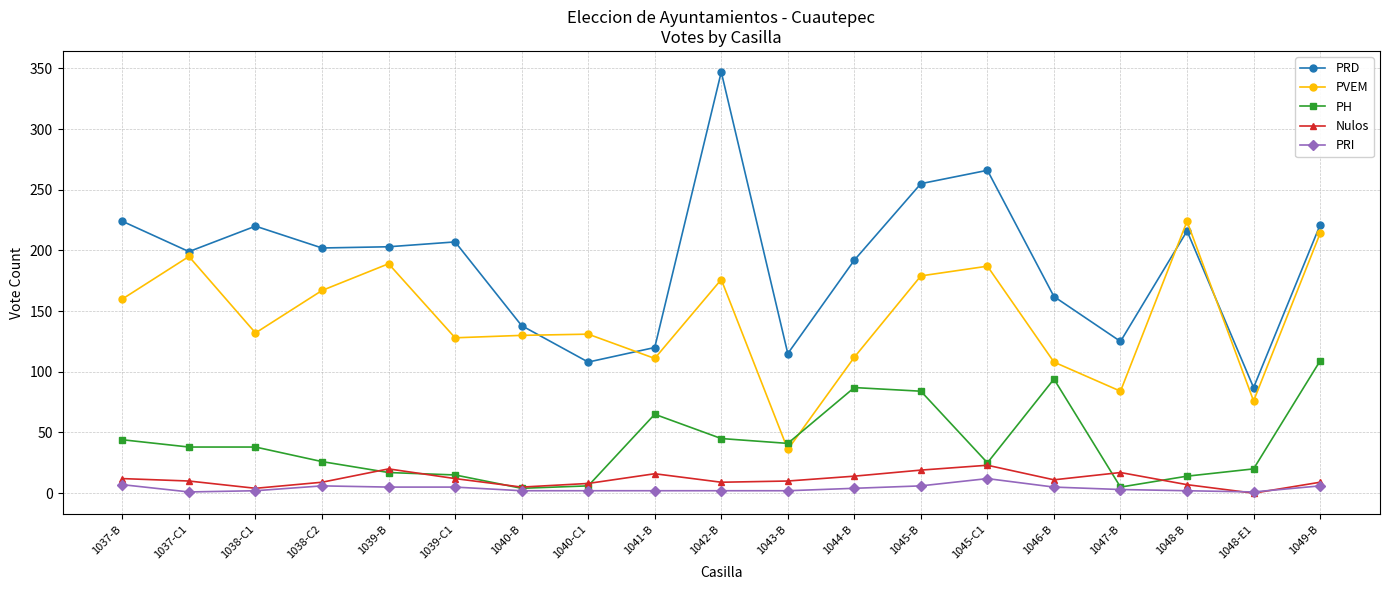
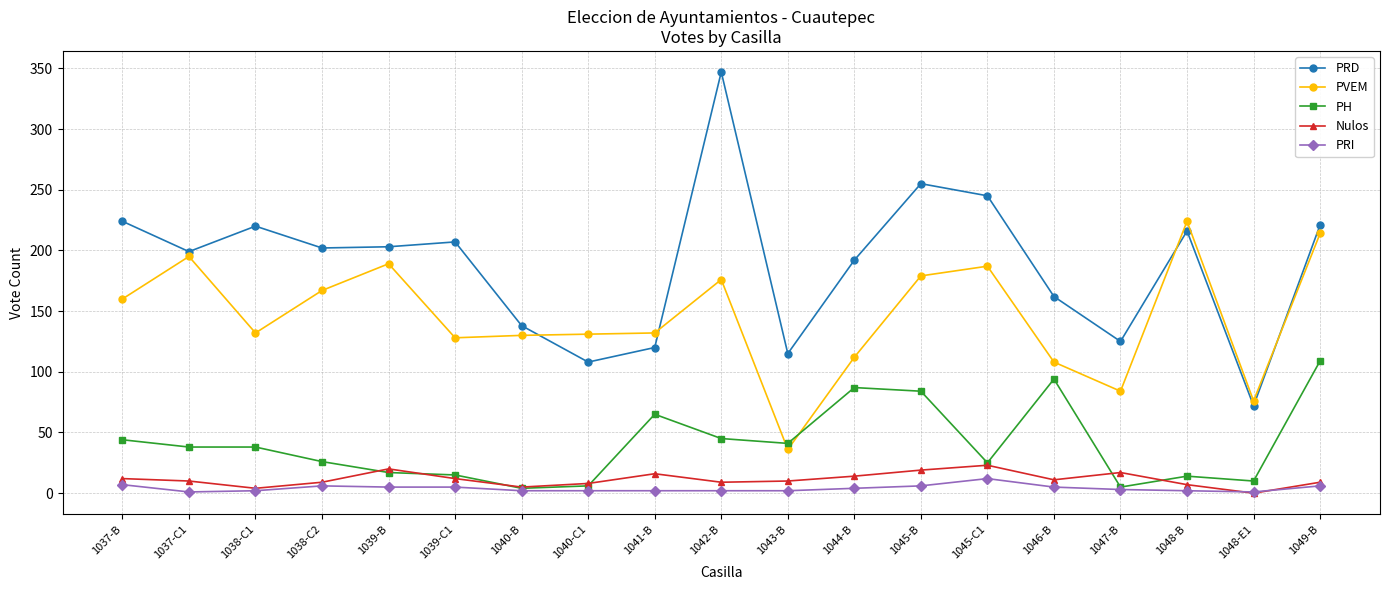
  {
    "PRD": {
      "1037-B": 224,
      "1037-C1": 199,
      "1038-C1": 220,
      "1038-C2": 202,
      "1039-B": 203,
      "1039-C1": 207,
      "1040-B": 138,
      "1040-C1": 108,
      "1041-B": 120,
      "1042-B": 347,
      "1043-B": 115,
      "1044-B": 192,
      "1045-B": 255,
-     "1045-C1": 266,
+     "1045-C1": 245,
      "1046-B": 162,
      "1047-B": 125,
      "1048-B": 216,
-     "1048-E1": 87,
+     "1048-E1": 72,
      "1049-B": 221
    },
    "PVEM": {
      "1037-B": 160,
      "1037-C1": 195,
      "1038-C1": 132,
      "1038-C2": 167,
      "1039-B": 189,
      "1039-C1": 128,
      "1040-B": 130,
      "1040-C1": 131,
-     "1041-B": 111,
+     "1041-B": 132,
      "1042-B": 176,
      "1043-B": 36,
      "1044-B": 112,
      "1045-B": 179,
      "1045-C1": 187,
      "1046-B": 108,
      "1047-B": 84,
      "1048-B": 224,
      "1048-E1": 76,
      "1049-B": 214
    },
    "PH": {
      "1037-B": 44,
      "1037-C1": 38,
      "1038-C1": 38,
      "1038-C2": 26,
      "1039-B": 17,
      "1039-C1": 15,
      "1041-B": 65,
      "1042-B": 45,
      "1043-B": 41,
      "1044-B": 87,
      "1045-B": 84,
      "1046-B": 94,
      "1048-B": 14,
-     "1048-E1": 20,
+     "1048-E1": 10,
      "1049-B": 109
    },
    "Nulos": {
      "1037-B": 12,
      "1037-C1": 10,
      "1038-C2": 9,
      "1039-B": 20,
      "1039-C1": 12,
      "1041-B": 16,
      "1042-B": 9,
      "1043-B": 10,
      "1044-B": 14,
      "1045-B": 19,
      "1046-B": 11,
      "1047-B": 17,
      "1048-B": 7,
      "1049-B": 9
    },
    "PRI": {
      "1037-B": 7,
      "1037-C1": 1,
      "1038-C2": 6,
      "1039-B": 5,
      "1039-C1": 5,
      "1040-C1": 2,
      "1041-B": 2,
      "1042-B": 2,
      "1043-B": 2,
      "1044-B": 4,
      "1045-B": 6,
      "1045-C1": 12,
      "1046-B": 5,
      "1048-B": 2,
      "1049-B": 6
    }
  }
